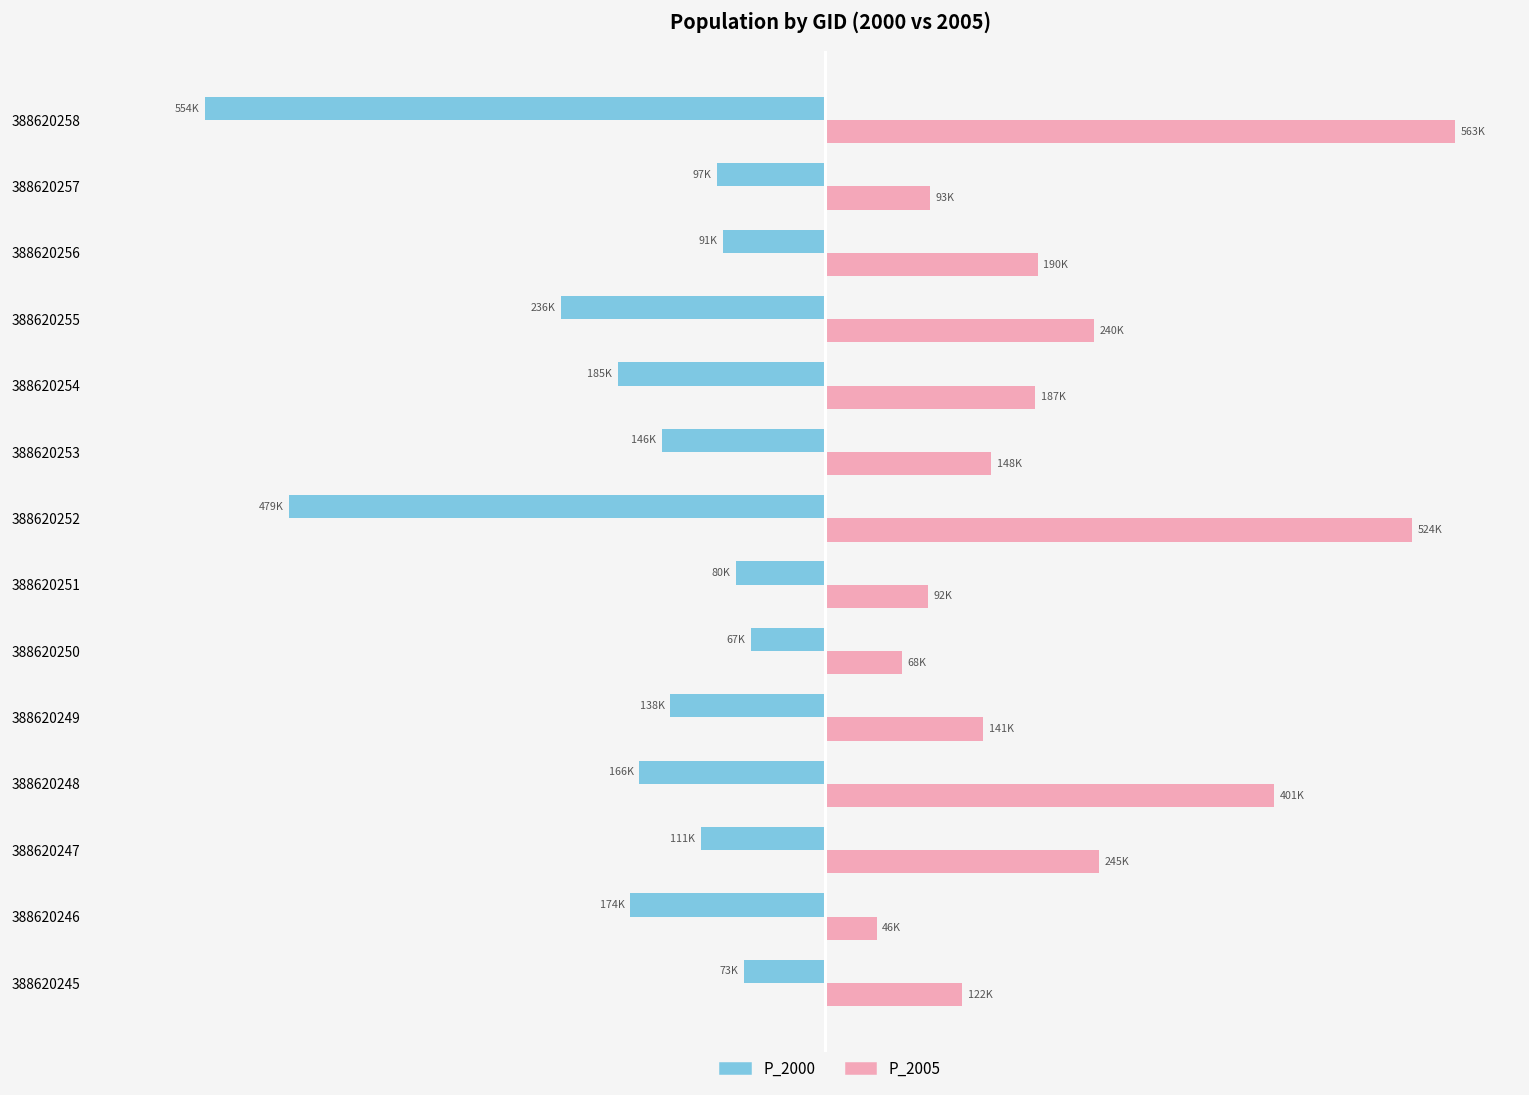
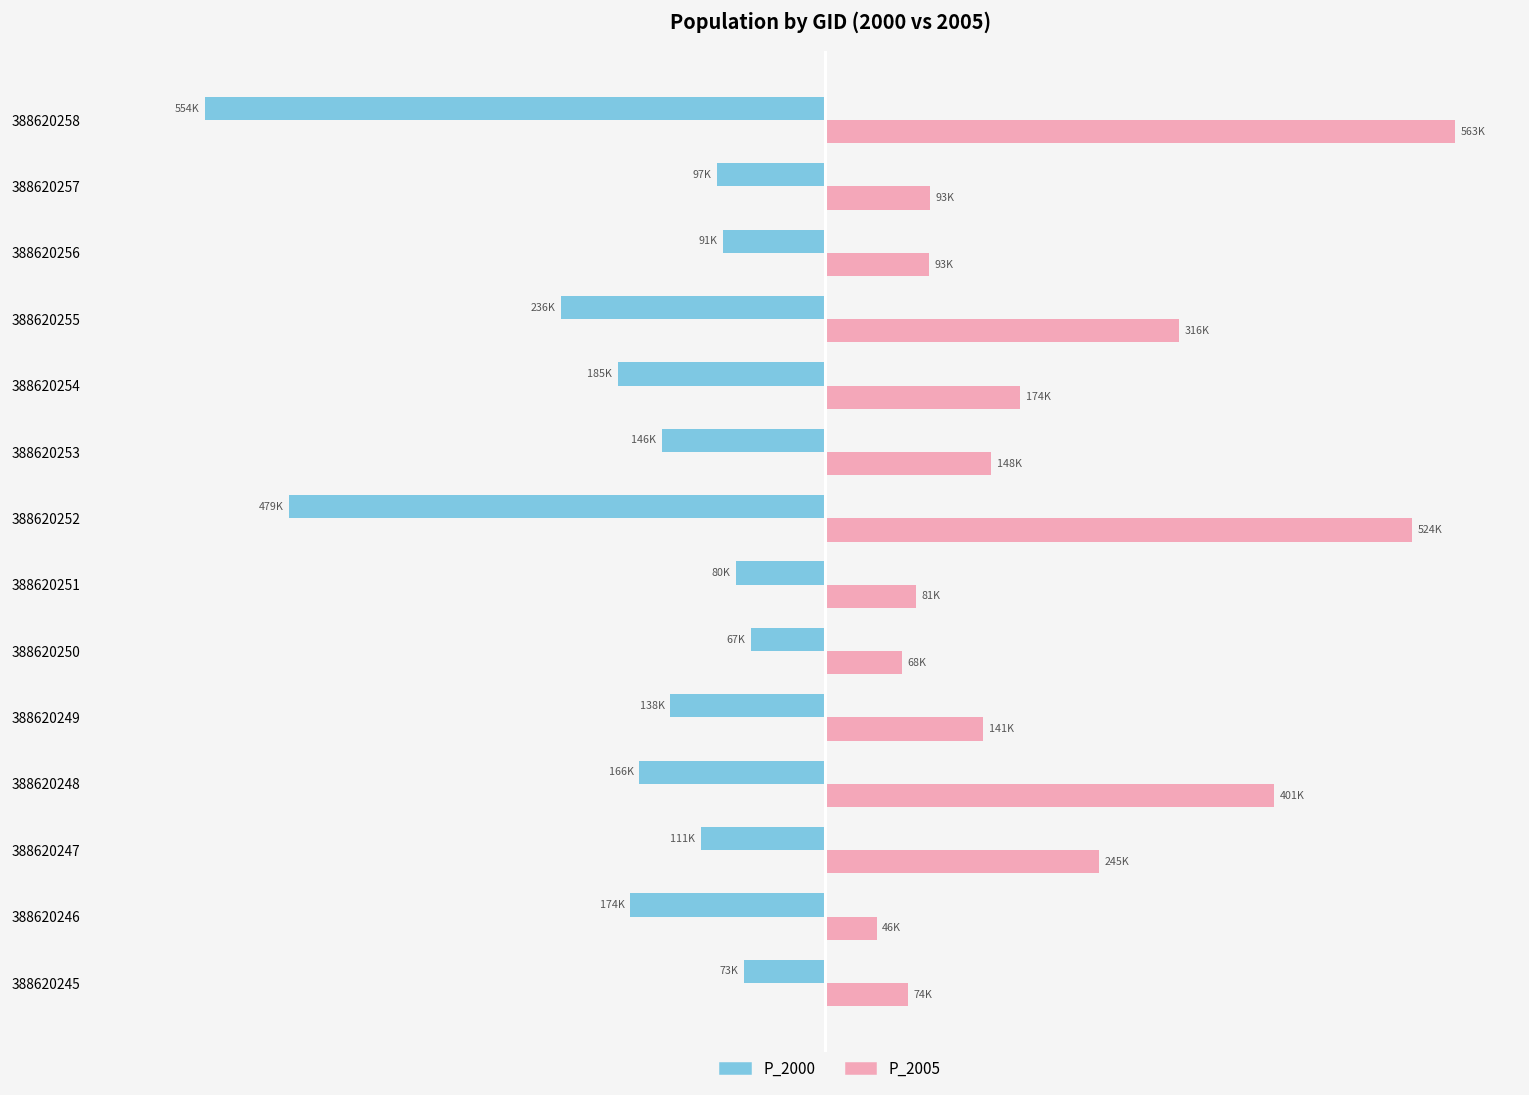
  {
    "P_2005": {
      "388620258": "563K",
      "388620257": "93K",
-     "388620256": "190K",
-     "388620255": "240K",
-     "388620254": "187K",
+     "388620256": "93K",
+     "388620255": "316K",
+     "388620254": "174K",
      "388620253": "148K",
      "388620252": "524K",
-     "388620251": "92K",
+     "388620251": "81K",
      "388620250": "68K",
      "388620249": "141K",
      "388620248": "401K",
      "388620247": "245K",
      "388620246": "46K",
-     "388620245": "122K"
+     "388620245": "74K"
    }
  }
